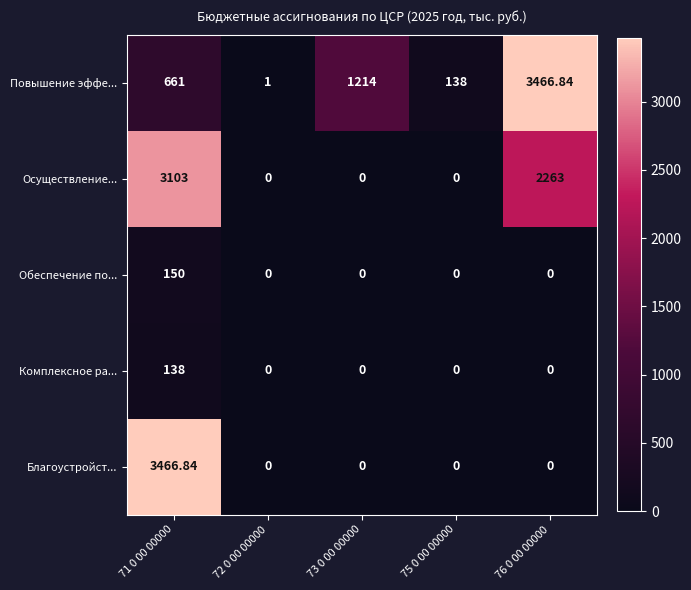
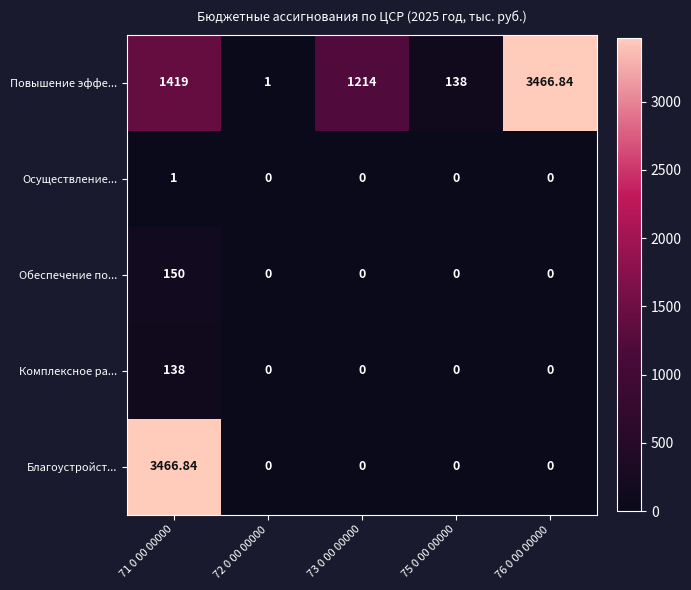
  {
    "Повышение эффе...": {
-     "71 0 00 00000": 661,
+     "71 0 00 00000": 1419,
      "72 0 00 00000": 1,
      "73 0 00 00000": 1214,
      "75 0 00 00000": 138,
      "76 0 00 00000": 3466.84
    },
    "Осуществление...": {
-     "71 0 00 00000": 3103,
+     "71 0 00 00000": 1,
      "72 0 00 00000": 0,
      "73 0 00 00000": 0,
      "75 0 00 00000": 0,
-     "76 0 00 00000": 2263
+     "76 0 00 00000": 0
    },
    "Обеспечение по...": {
      "71 0 00 00000": 150,
      "72 0 00 00000": 0,
      "73 0 00 00000": 0,
      "75 0 00 00000": 0,
      "76 0 00 00000": 0
    },
    "Комплексное ра...": {
      "71 0 00 00000": 138,
      "72 0 00 00000": 0,
      "73 0 00 00000": 0,
      "75 0 00 00000": 0,
      "76 0 00 00000": 0
    },
    "Благоустройст...": {
      "71 0 00 00000": 3466.84,
      "72 0 00 00000": 0,
      "73 0 00 00000": 0,
      "75 0 00 00000": 0,
      "76 0 00 00000": 0
    }
  }
